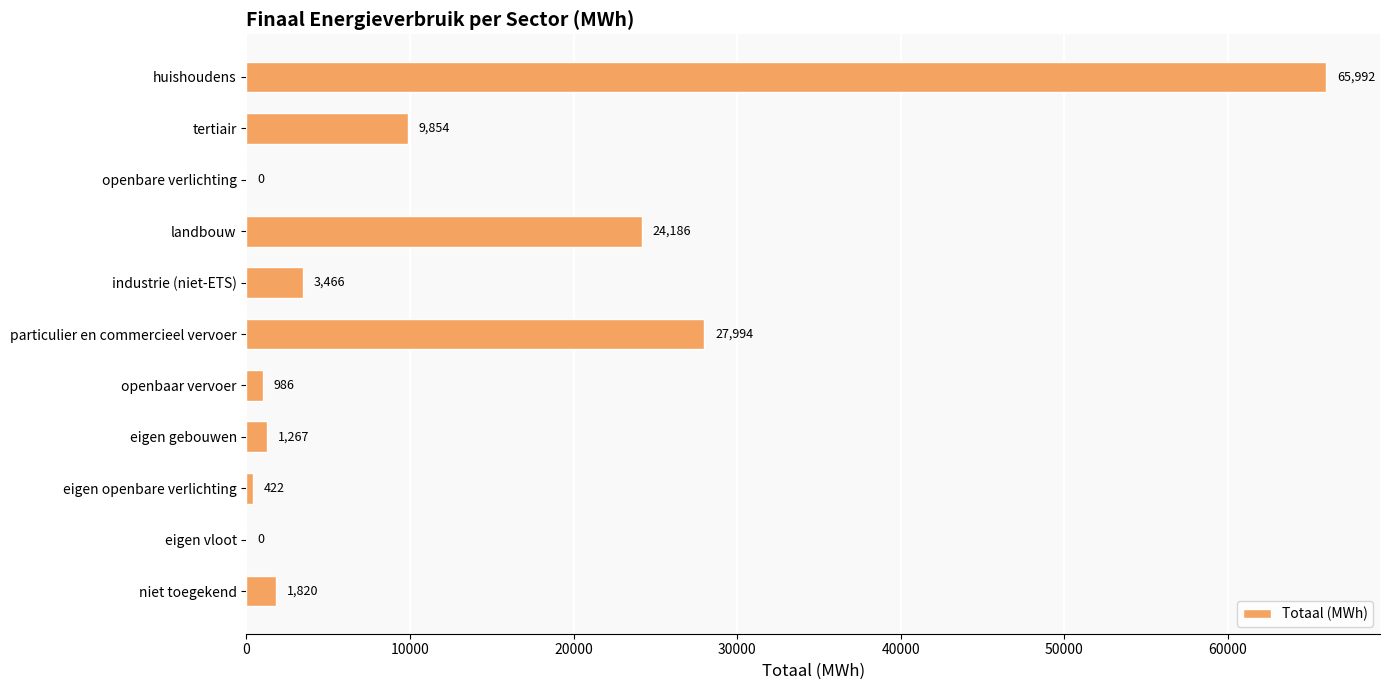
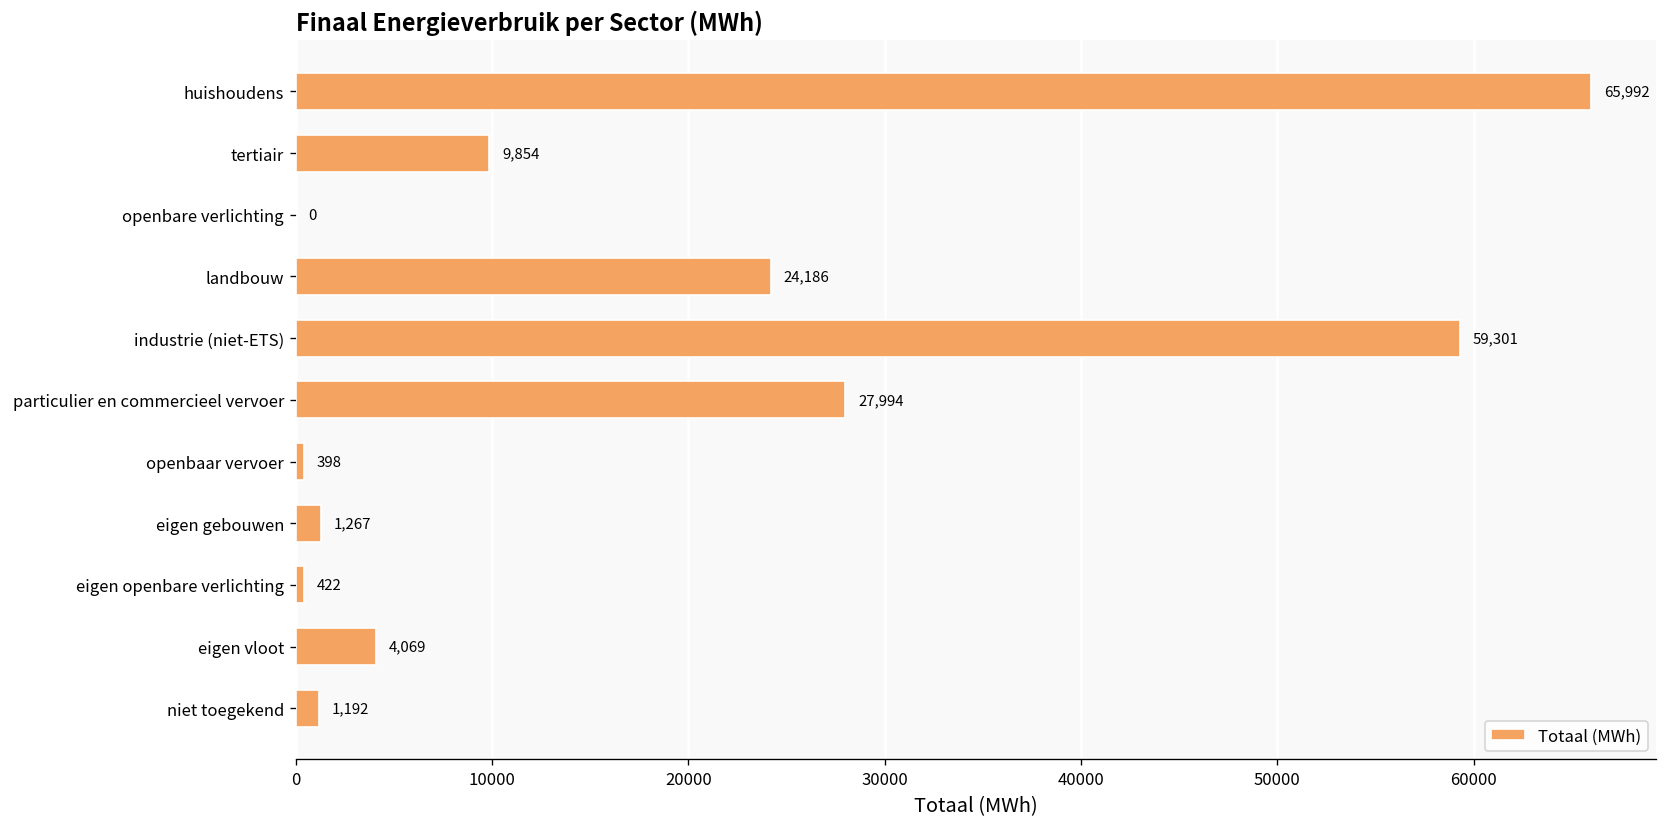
  {
    "huishoudens": "65,992",
    "tertiair": "9,854",
    "openbare verlichting": "0",
    "landbouw": "24,186",
-   "industrie (niet-ETS)": "3,466",
+   "industrie (niet-ETS)": "59,301",
    "particulier en commercieel vervoer": "27,994",
-   "openbaar vervoer": "986",
+   "openbaar vervoer": "398",
    "eigen gebouwen": "1,267",
    "eigen openbare verlichting": "422",
-   "eigen vloot": "0",
-   "niet toegekend": "1,820"
+   "eigen vloot": "4,069",
+   "niet toegekend": "1,192"
  }
